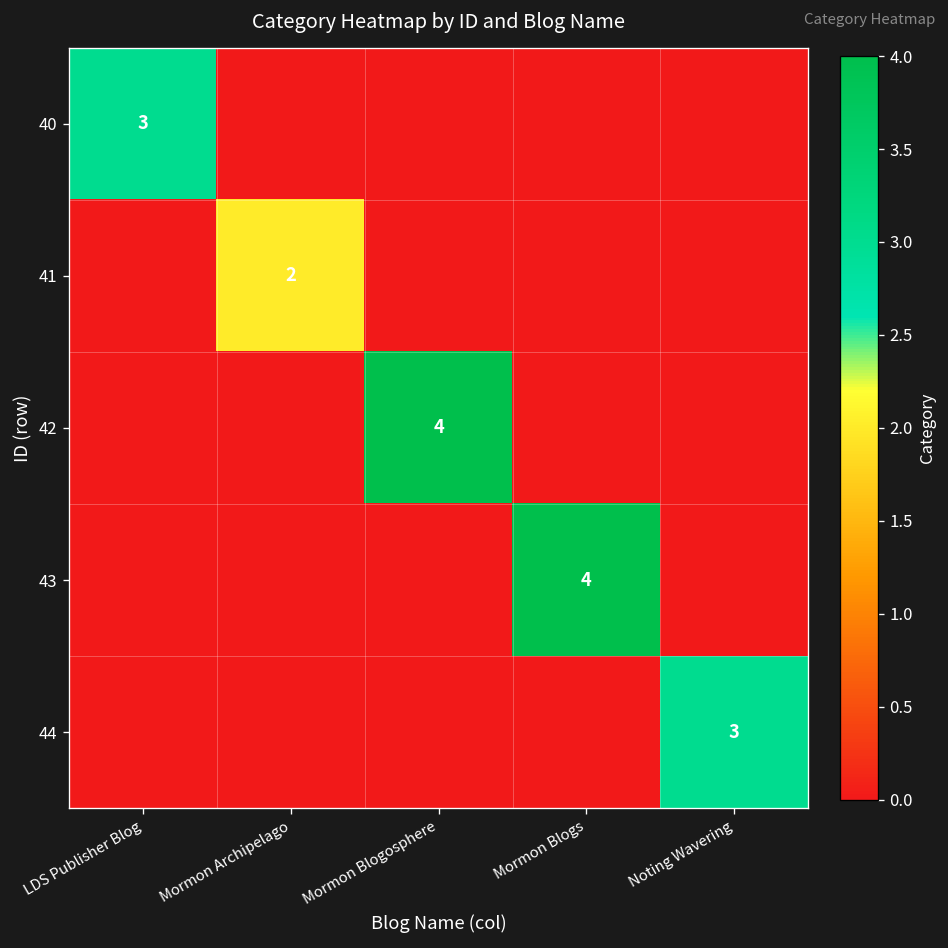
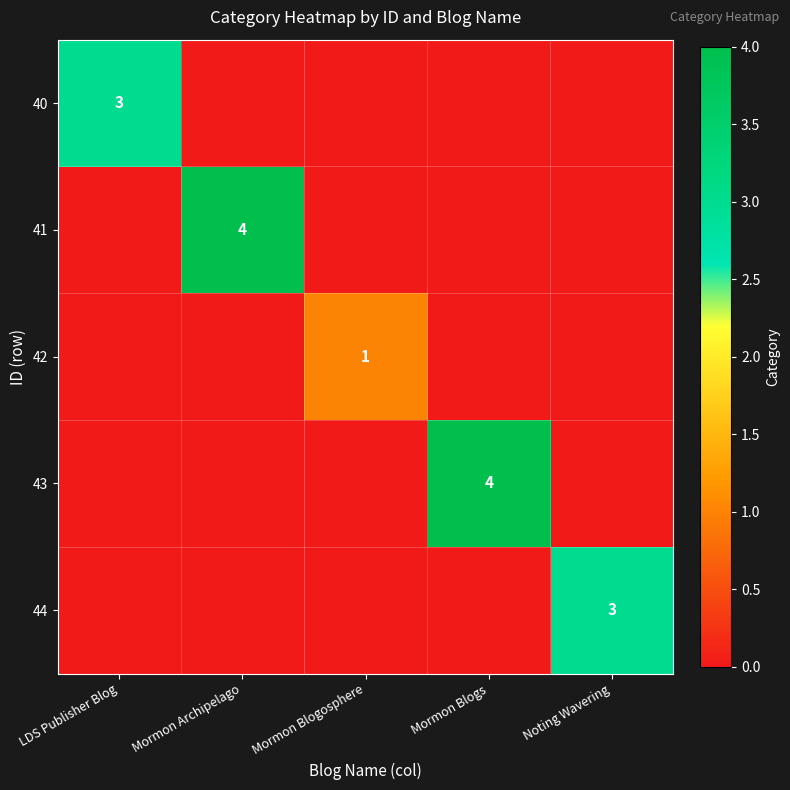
  {
    "40": {
      "LDS Publisher Blog": 3
    },
    "41": {
-     "Mormon Archipelago": 2
+     "Mormon Archipelago": 4
    },
    "42": {
-     "Mormon Blogosphere": 4
+     "Mormon Blogosphere": 1
    },
    "43": {
      "Mormon Blogs": 4
    },
    "44": {
      "Noting Wavering": 3
    }
  }
